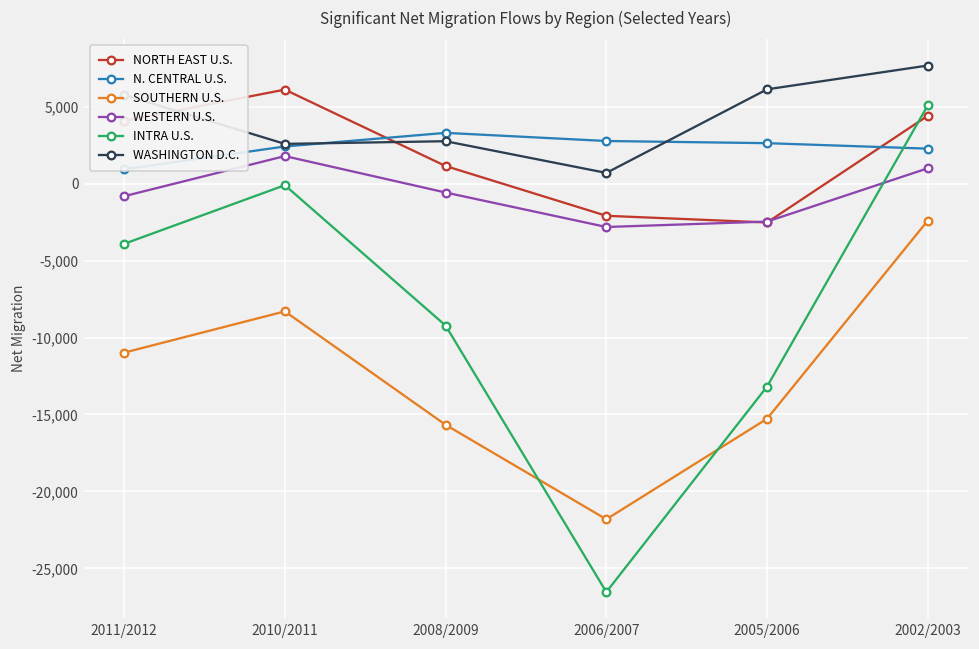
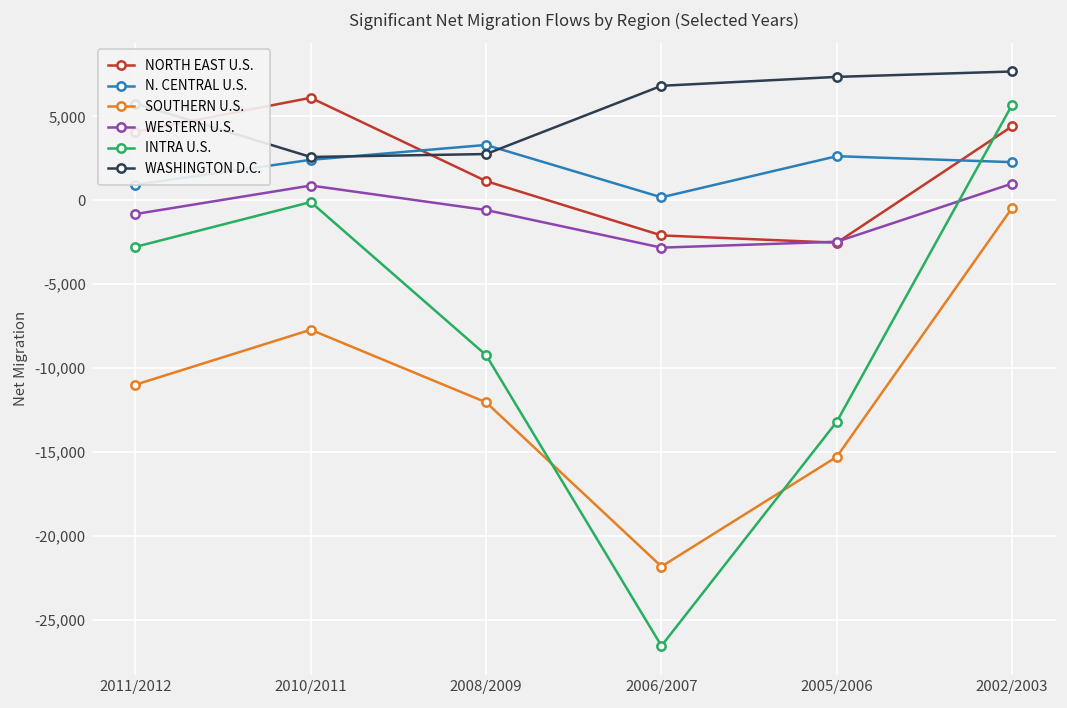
  {
    "NORTH EAST U.S.": {
      "2010/2011": "6,100",
      "2008/2009": "1,100",
      "2006/2007": "-2,100",
      "2002/2003": "4,400"
    },
    "N. CENTRAL U.S.": {
      "2011/2012": "900",
      "2008/2009": "3,300",
-     "2006/2007": "2,800",
+     "2006/2007": "200",
      "2005/2006": "2,600",
      "2002/2003": "2,300"
    },
    "SOUTHERN U.S.": {
      "2011/2012": "-11,000",
-     "2010/2011": "-8,300",
-     "2008/2009": "-15,700",
+     "2010/2011": "-7,700",
+     "2008/2009": "-12,000",
      "2006/2007": "-21,800",
      "2005/2006": "-15,300",
-     "2002/2003": "-2,400"
+     "2002/2003": "-400"
    },
    "WESTERN U.S.": {
      "2011/2012": "-800",
-     "2010/2011": "1,800",
+     "2010/2011": "900",
      "2008/2009": "-600",
      "2006/2007": "-2,800",
      "2002/2003": "1,000"
    },
    "INTRA U.S.": {
-     "2011/2012": "-3,900",
+     "2011/2012": "-2,800",
      "2010/2011": "-100",
      "2008/2009": "-9,200",
      "2006/2007": "-26,500",
      "2005/2006": "-13,200",
-     "2002/2003": "5,100"
+     "2002/2003": "5,700"
    },
    "WASHINGTON D.C.": {
      "2008/2009": "2,800",
-     "2006/2007": "700",
-     "2005/2006": "6,100",
+     "2006/2007": "6,800",
+     "2005/2006": "7,400",
      "2002/2003": "7,700"
    }
  }
